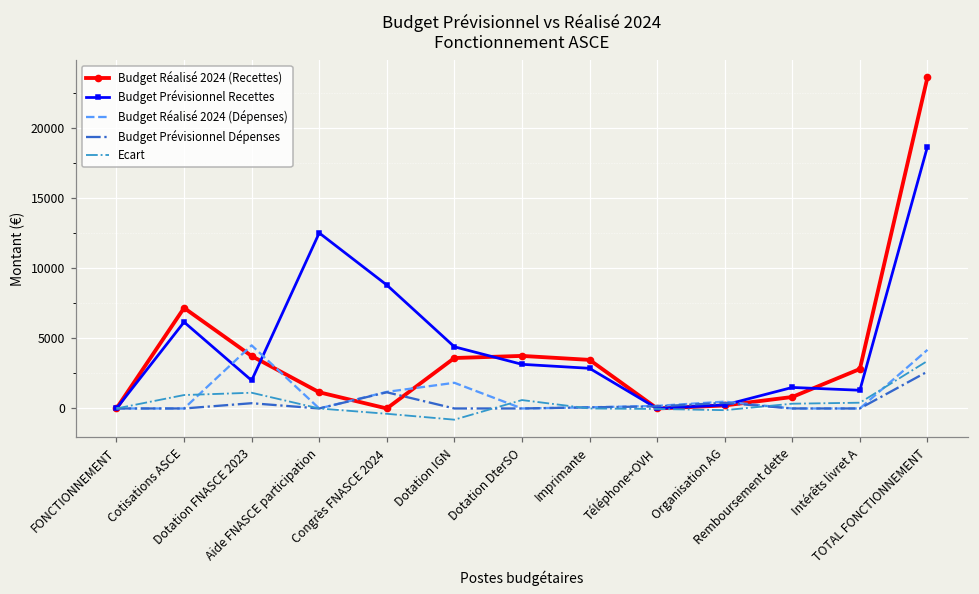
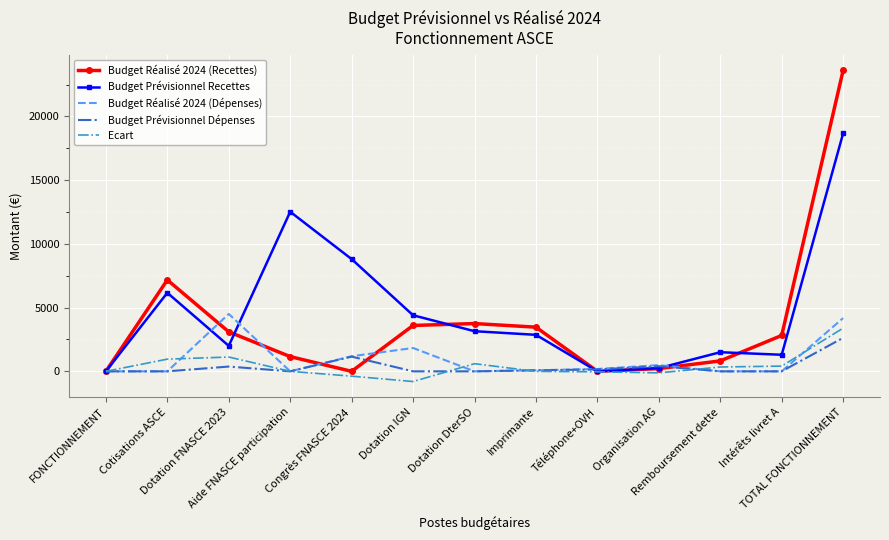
  {
    "Budget Réalisé 2024 (Recettes)": {
      "Cotisations ASCE": 7200,
-     "Dotation FNASCE 2023": 3700,
+     "Dotation FNASCE 2023": 3100,
      "Aide FNASCE participation": 1200,
      "Congrès FNASCE 2024": 0,
      "Dotation IGN": 3600,
      "Dotation DterSO": 3800,
      "Imprimante": 3500,
      "Remboursement dette": 800,
      "Intérêts livret A": 2800,
      "TOTAL FONCTIONNEMENT": 23600
    },
    "Budget Prévisionnel Recettes": {
      "Cotisations ASCE": 6200,
      "Dotation FNASCE 2023": 2000,
      "Aide FNASCE participation": 12500,
      "Congrès FNASCE 2024": 8800,
      "Dotation IGN": 4400,
      "Dotation DterSO": 3200,
      "Imprimante": 2900,
      "Remboursement dette": 1500,
      "Intérêts livret A": 1300,
      "TOTAL FONCTIONNEMENT": 18700
    },
    "Budget Réalisé 2024 (Dépenses)": {
      "Dotation FNASCE 2023": 4500,
      "Dotation IGN": 1800,
      "TOTAL FONCTIONNEMENT": 4200
    }
  }
